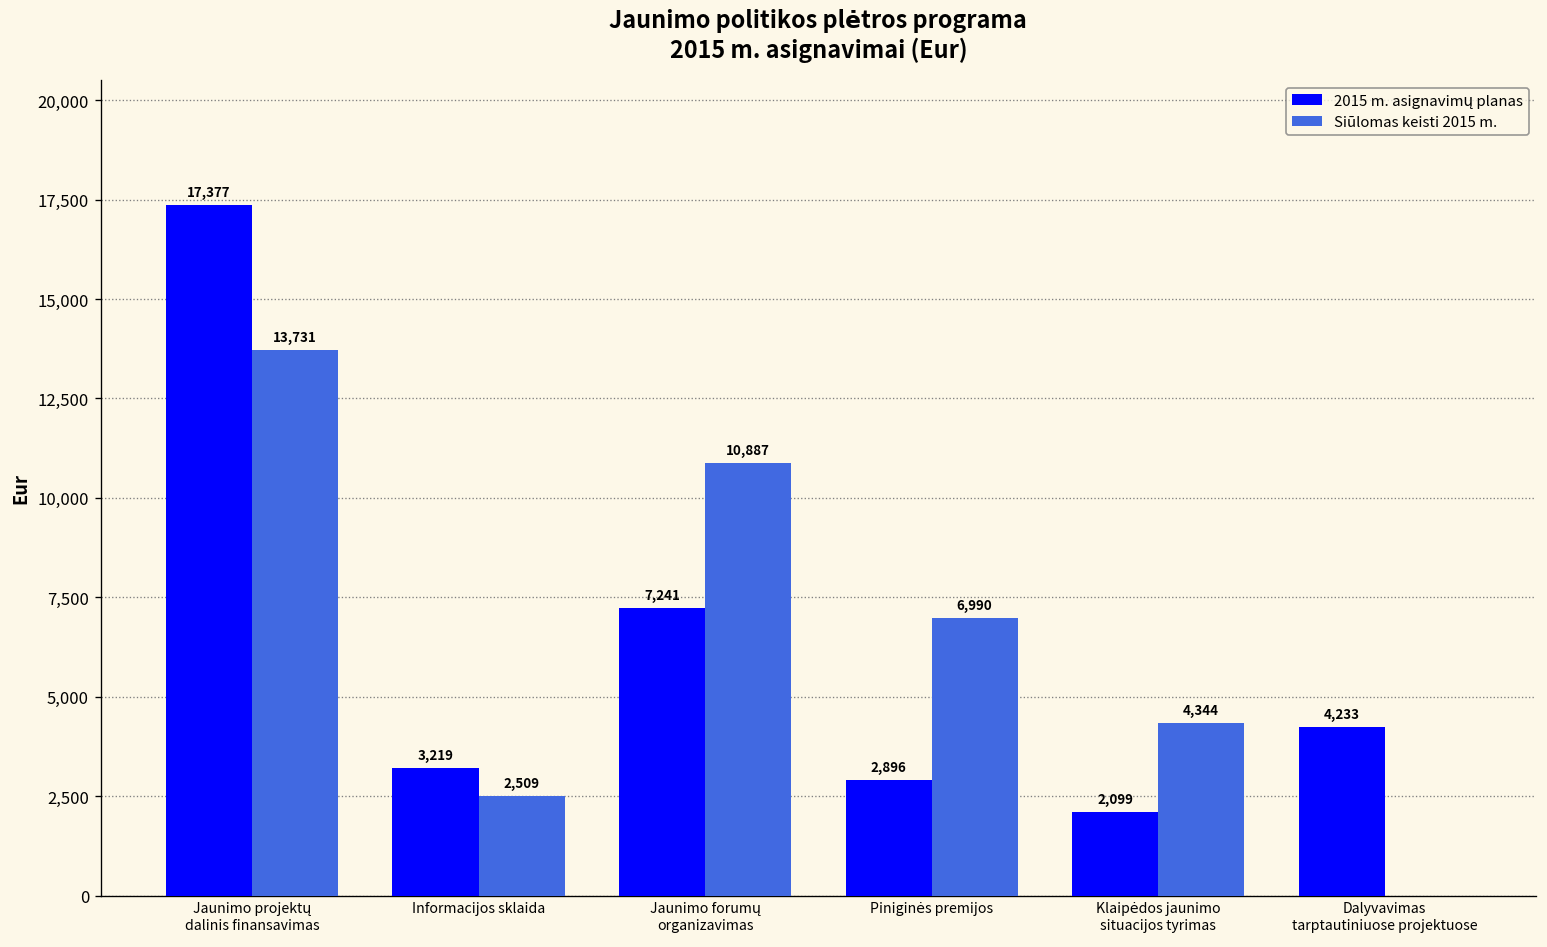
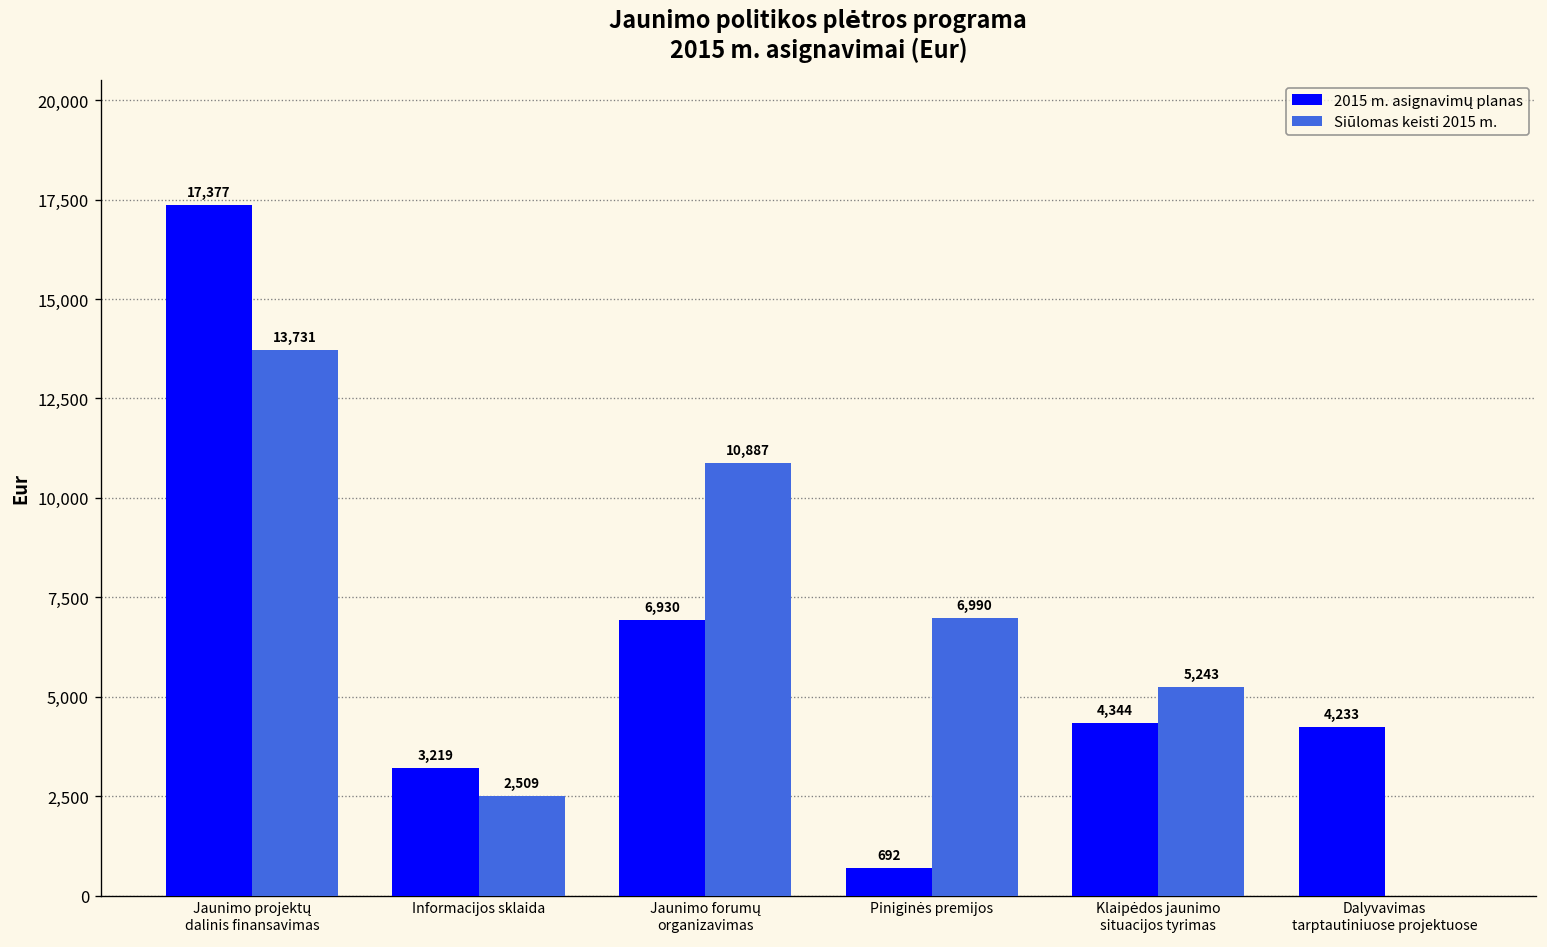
  {
    "2015 m. asignavimų planas": {
      "Jaunimo projektų dalinis finansavimas": "17,377",
      "Informacijos sklaida": "3,219",
-     "Jaunimo forumų organizavimas": "7,241",
-     "Piniginės premijos": "2,896",
-     "Klaipėdos jaunimo situacijos tyrimas": "2,099",
+     "Jaunimo forumų organizavimas": "6,930",
+     "Piniginės premijos": "692",
+     "Klaipėdos jaunimo situacijos tyrimas": "4,344",
      "Dalyvavimas tarptautiniuose projektuose": "4,233"
    },
    "Siūlomas keisti 2015 m.": {
      "Jaunimo projektų dalinis finansavimas": "13,731",
      "Informacijos sklaida": "2,509",
      "Jaunimo forumų organizavimas": "10,887",
      "Piniginės premijos": "6,990",
-     "Klaipėdos jaunimo situacijos tyrimas": "4,344"
+     "Klaipėdos jaunimo situacijos tyrimas": "5,243"
    }
  }
